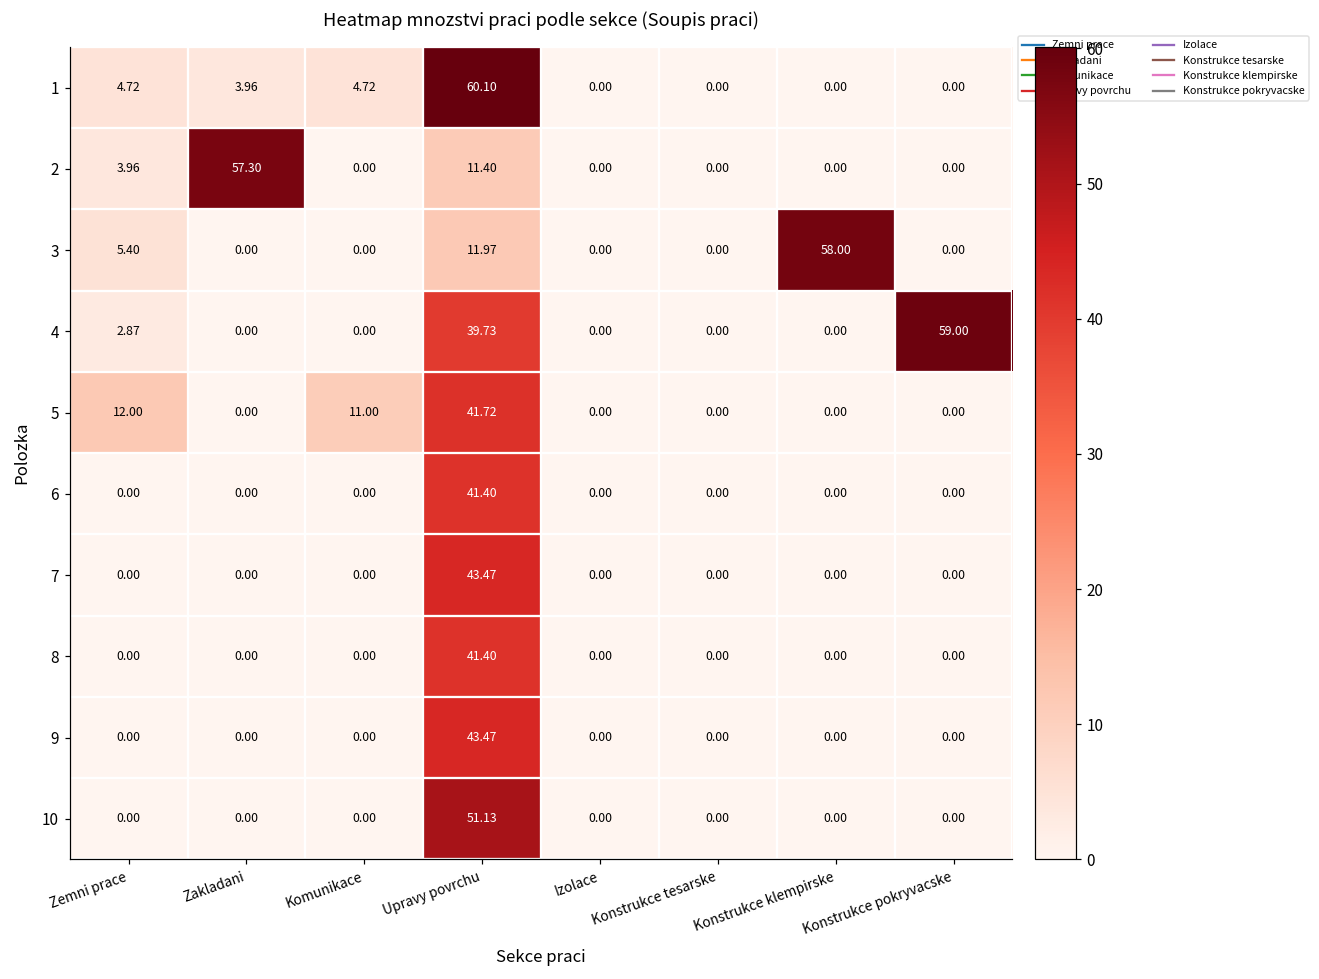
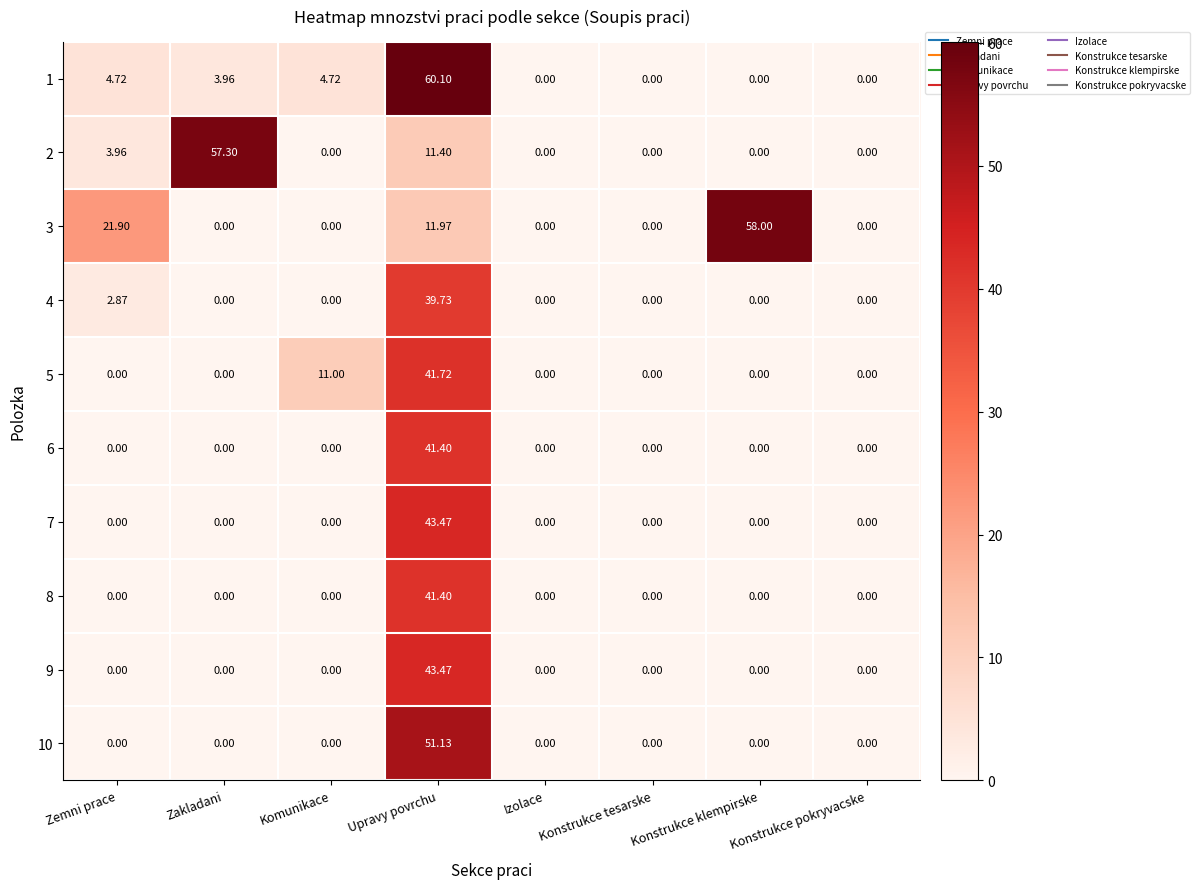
  {
    "1": {
      "Zemni prace": 4.72,
      "Zakladani": 3.96,
      "Komunikace": 4.72,
      "Upravy povrchu": 60.10,
      "Izolace": 0.00,
      "Konstrukce tesarske": 0.00,
      "Konstrukce klempirske": 0.00,
      "Konstrukce pokryvacske": 0.00
    },
    "2": {
      "Zemni prace": 3.96,
      "Zakladani": 57.30,
      "Komunikace": 0.00,
      "Upravy povrchu": 11.40,
      "Izolace": 0.00,
      "Konstrukce tesarske": 0.00,
      "Konstrukce klempirske": 0.00,
      "Konstrukce pokryvacske": 0.00
    },
    "3": {
-     "Zemni prace": 5.40,
+     "Zemni prace": 21.90,
      "Zakladani": 0.00,
      "Komunikace": 0.00,
      "Upravy povrchu": 11.97,
      "Izolace": 0.00,
      "Konstrukce tesarske": 0.00,
      "Konstrukce klempirske": 58.00,
      "Konstrukce pokryvacske": 0.00
    },
    "4": {
      "Zemni prace": 2.87,
      "Zakladani": 0.00,
      "Komunikace": 0.00,
      "Upravy povrchu": 39.73,
      "Izolace": 0.00,
      "Konstrukce tesarske": 0.00,
      "Konstrukce klempirske": 0.00,
-     "Konstrukce pokryvacske": 59.00
+     "Konstrukce pokryvacske": 0.00
    },
    "5": {
-     "Zemni prace": 12.00,
+     "Zemni prace": 0.00,
      "Zakladani": 0.00,
      "Komunikace": 11.00,
      "Upravy povrchu": 41.72,
      "Izolace": 0.00,
      "Konstrukce tesarske": 0.00,
      "Konstrukce klempirske": 0.00,
      "Konstrukce pokryvacske": 0.00
    },
    "6": {
      "Zemni prace": 0.00,
      "Zakladani": 0.00,
      "Komunikace": 0.00,
      "Upravy povrchu": 41.40,
      "Izolace": 0.00,
      "Konstrukce tesarske": 0.00,
      "Konstrukce klempirske": 0.00,
      "Konstrukce pokryvacske": 0.00
    },
    "7": {
      "Zemni prace": 0.00,
      "Zakladani": 0.00,
      "Komunikace": 0.00,
      "Upravy povrchu": 43.47,
      "Izolace": 0.00,
      "Konstrukce tesarske": 0.00,
      "Konstrukce klempirske": 0.00,
      "Konstrukce pokryvacske": 0.00
    },
    "8": {
      "Zemni prace": 0.00,
      "Zakladani": 0.00,
      "Komunikace": 0.00,
      "Upravy povrchu": 41.40,
      "Izolace": 0.00,
      "Konstrukce tesarske": 0.00,
      "Konstrukce klempirske": 0.00,
      "Konstrukce pokryvacske": 0.00
    },
    "9": {
      "Zemni prace": 0.00,
      "Zakladani": 0.00,
      "Komunikace": 0.00,
      "Upravy povrchu": 43.47,
      "Izolace": 0.00,
      "Konstrukce tesarske": 0.00,
      "Konstrukce klempirske": 0.00,
      "Konstrukce pokryvacske": 0.00
    },
    "10": {
      "Zemni prace": 0.00,
      "Zakladani": 0.00,
      "Komunikace": 0.00,
      "Upravy povrchu": 51.13,
      "Izolace": 0.00,
      "Konstrukce tesarske": 0.00,
      "Konstrukce klempirske": 0.00,
      "Konstrukce pokryvacske": 0.00
    }
  }
